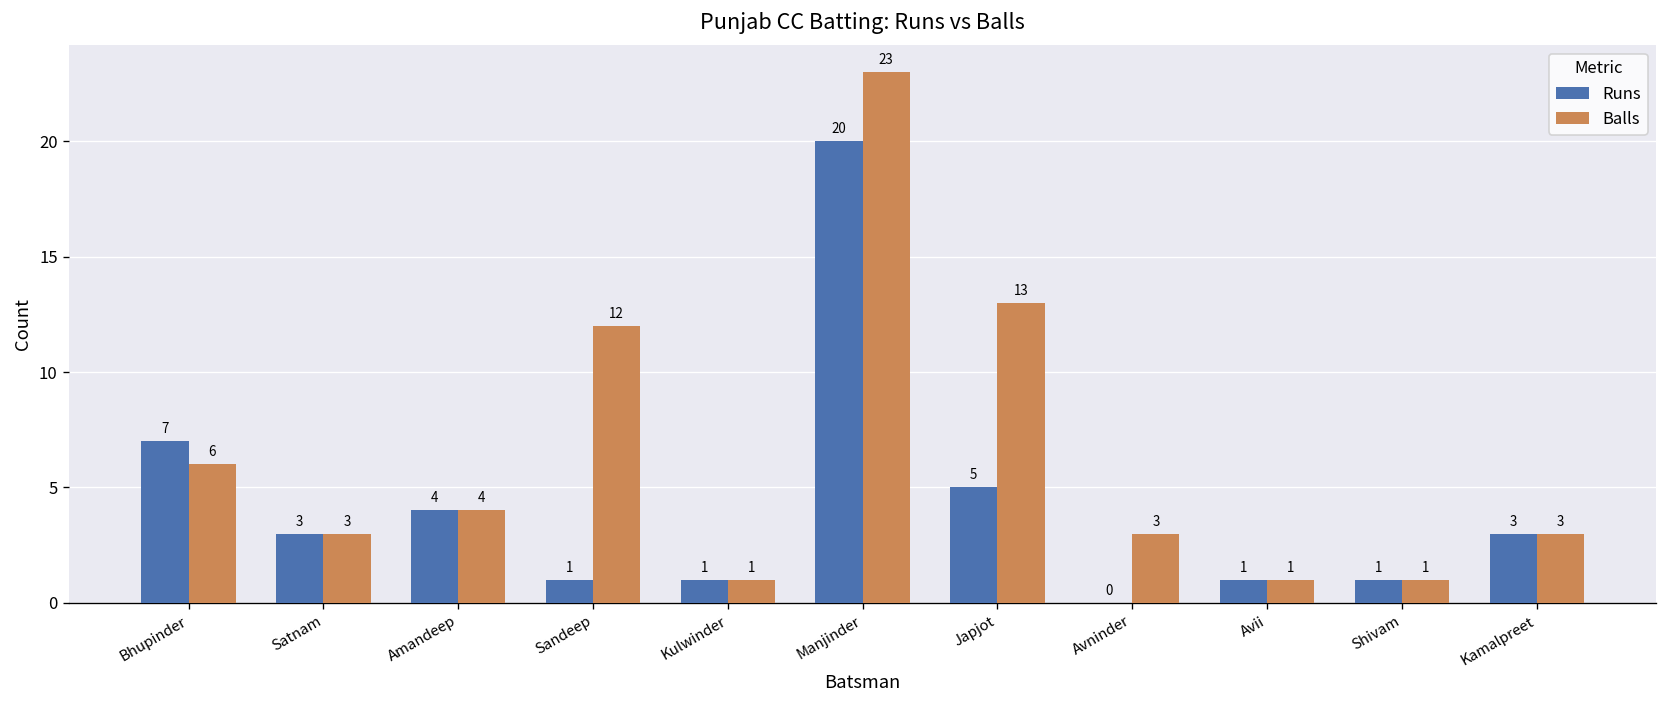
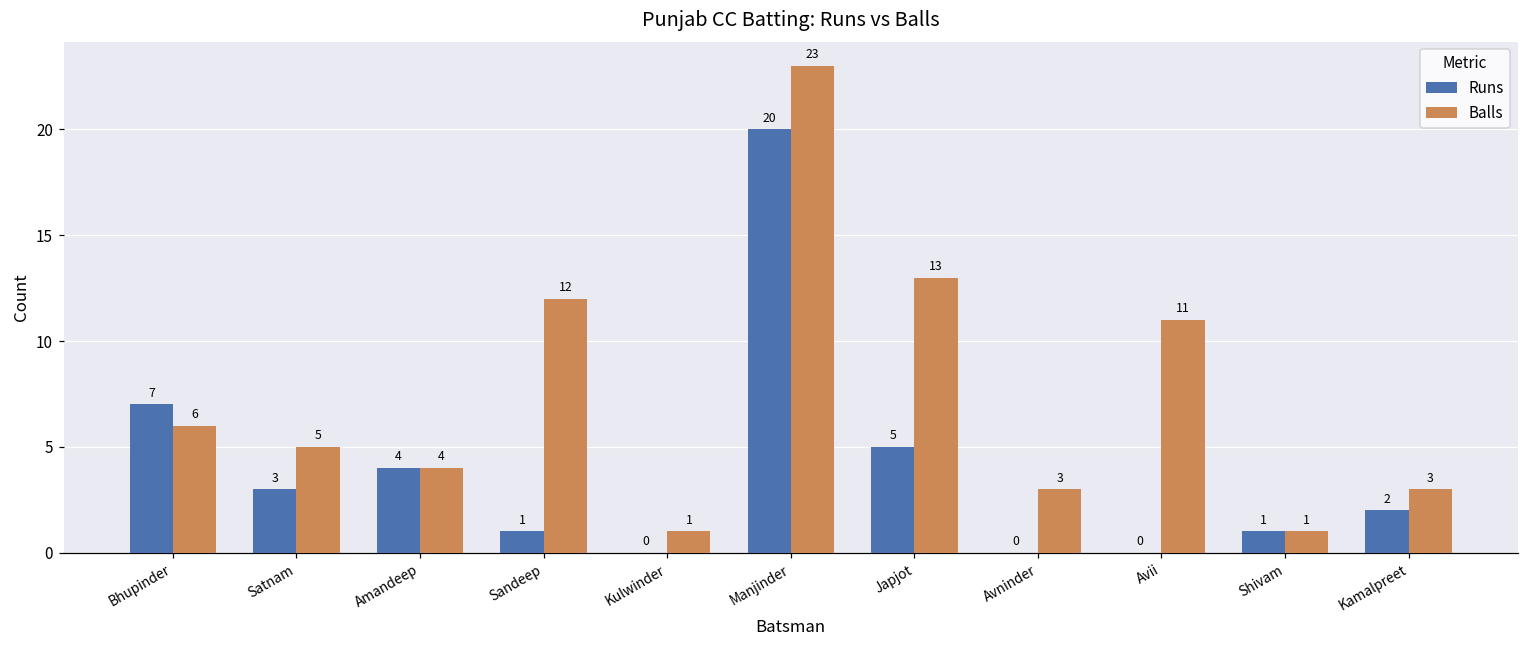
  {
    "Runs": {
      "Bhupinder": 7,
      "Satnam": 3,
      "Amandeep": 4,
      "Sandeep": 1,
-     "Kulwinder": 1,
+     "Kulwinder": 0,
      "Manjinder": 20,
      "Japjot": 5,
      "Avninder": 0,
-     "Avii": 1,
+     "Avii": 0,
      "Shivam": 1,
-     "Kamalpreet": 3
+     "Kamalpreet": 2
    },
    "Balls": {
      "Bhupinder": 6,
-     "Satnam": 3,
+     "Satnam": 5,
      "Amandeep": 4,
      "Sandeep": 12,
      "Kulwinder": 1,
      "Manjinder": 23,
      "Japjot": 13,
      "Avninder": 3,
-     "Avii": 1,
+     "Avii": 11,
      "Shivam": 1,
      "Kamalpreet": 3
    }
  }
